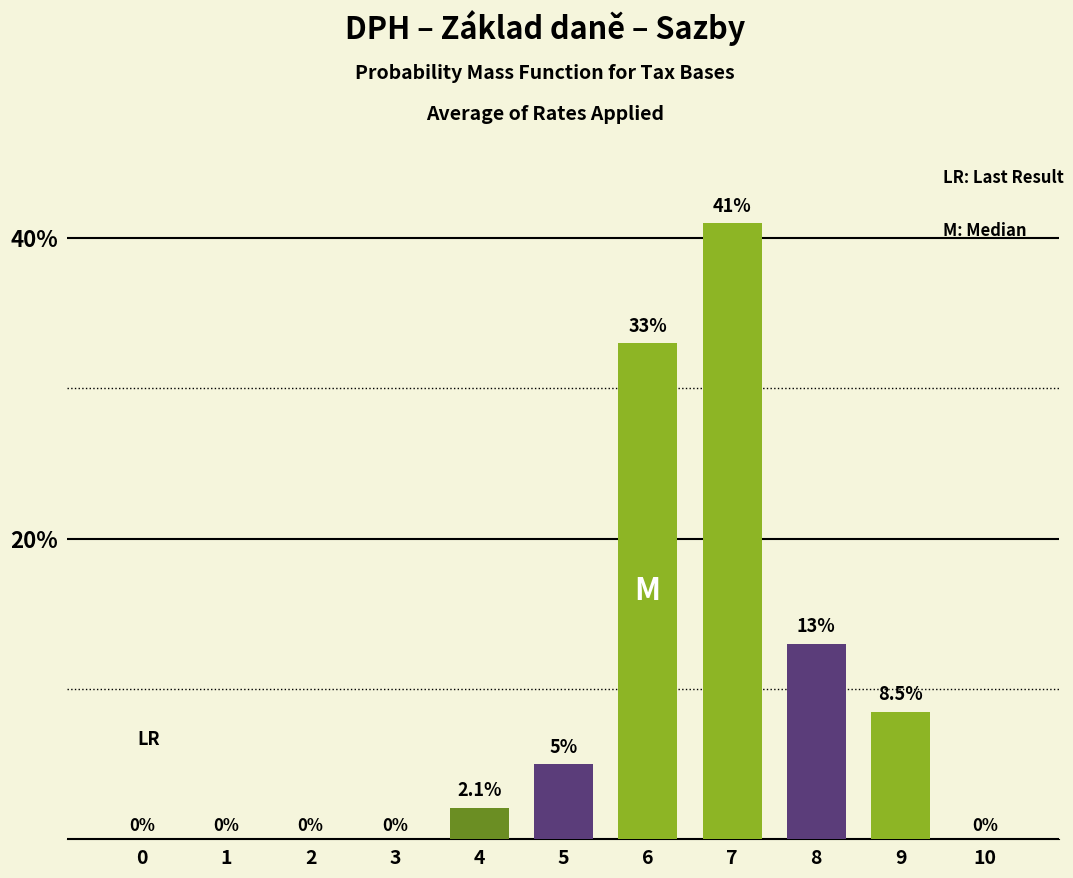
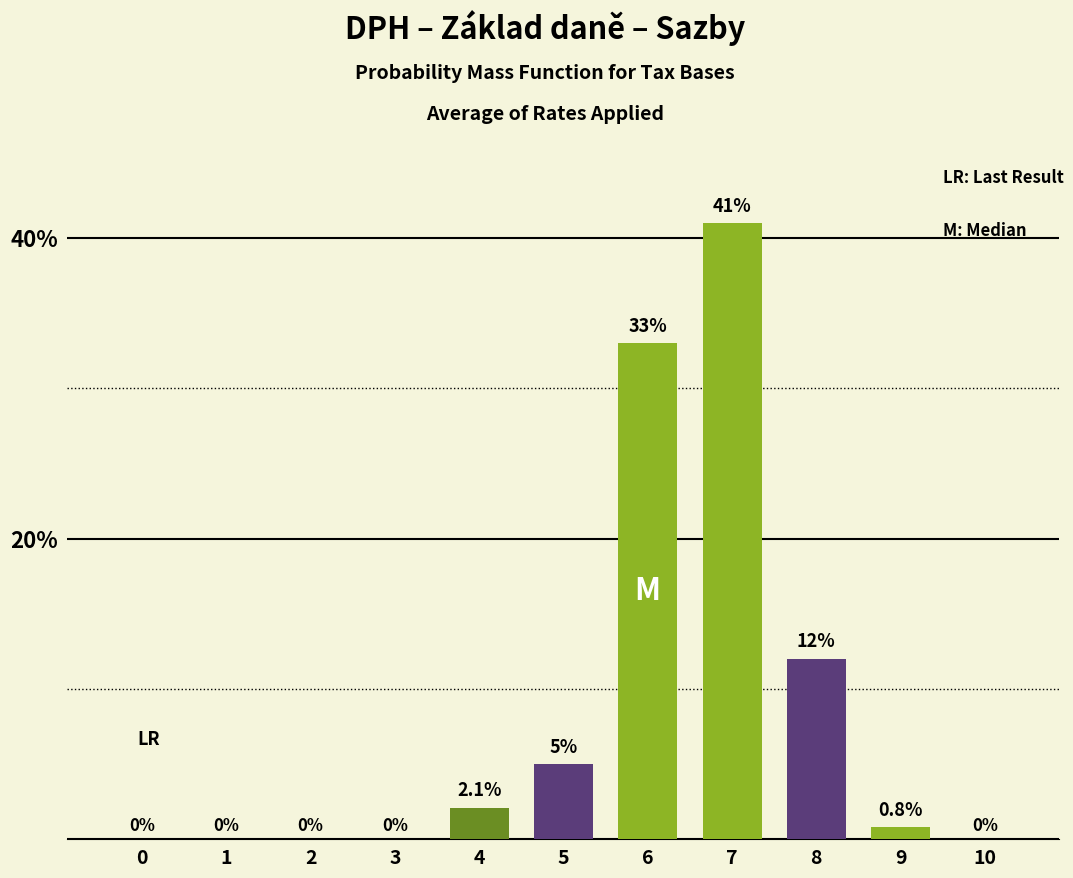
  {
    "0": "0%",
    "1": "0%",
    "2": "0%",
    "3": "0%",
    "4": "2.1%",
    "5": "5%",
    "6": "33%",
    "7": "41%",
-   "8": "13%",
-   "9": "8.5%",
+   "8": "12%",
+   "9": "0.8%",
    "10": "0%"
  }
